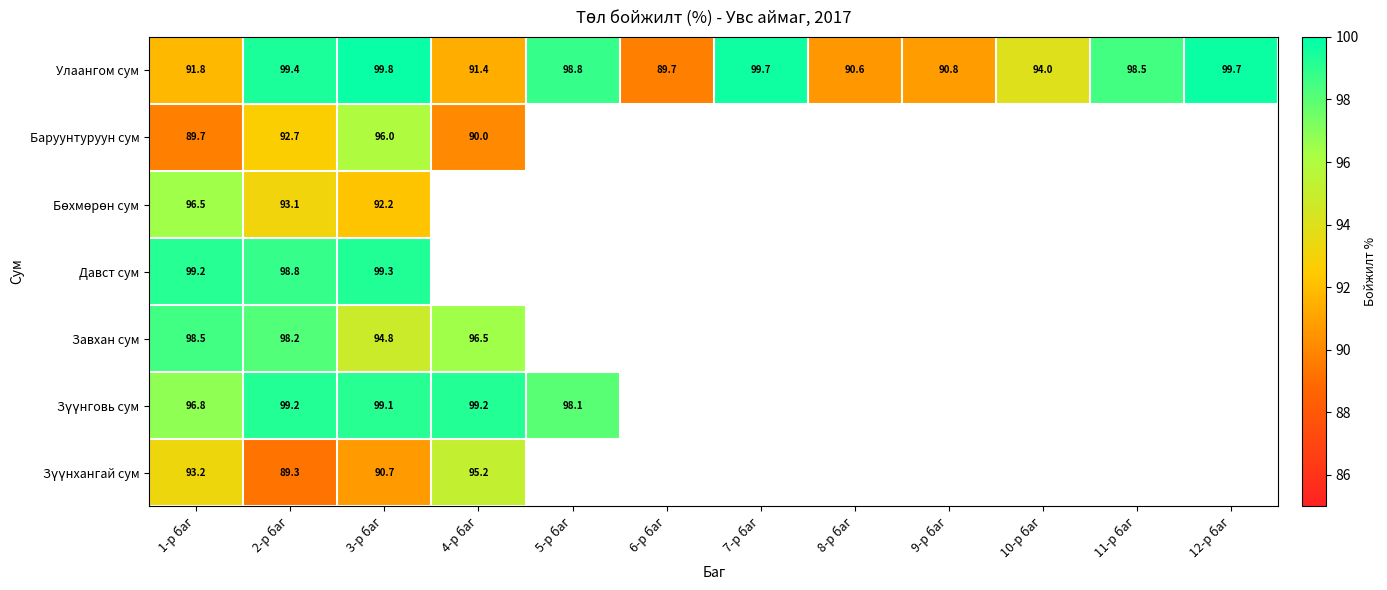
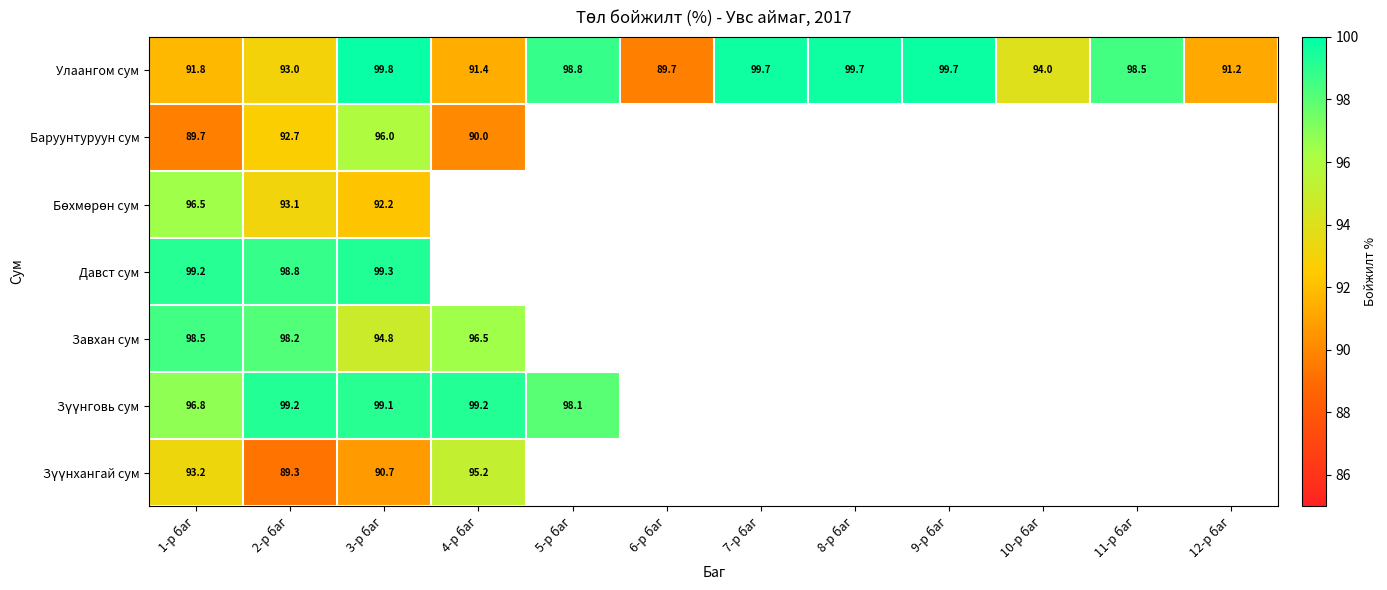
  {
    "Улаангом сум": {
      "1-р баг": 91.8,
-     "2-р баг": 99.4,
+     "2-р баг": 93.0,
      "3-р баг": 99.8,
      "4-р баг": 91.4,
      "5-р баг": 98.8,
      "6-р баг": 89.7,
      "7-р баг": 99.7,
-     "8-р баг": 90.6,
-     "9-р баг": 90.8,
+     "8-р баг": 99.7,
+     "9-р баг": 99.7,
      "10-р баг": 94.0,
      "11-р баг": 98.5,
-     "12-р баг": 99.7
+     "12-р баг": 91.2
    },
    "Баруунтуруун сум": {
      "1-р баг": 89.7,
      "2-р баг": 92.7,
      "3-р баг": 96.0,
      "4-р баг": 90.0
    },
    "Бөхмөрөн сум": {
      "1-р баг": 96.5,
      "2-р баг": 93.1,
      "3-р баг": 92.2
    },
    "Давст сум": {
      "1-р баг": 99.2,
      "2-р баг": 98.8,
      "3-р баг": 99.3
    },
    "Завхан сум": {
      "1-р баг": 98.5,
      "2-р баг": 98.2,
      "3-р баг": 94.8,
      "4-р баг": 96.5
    },
    "Зүүнговь сум": {
      "1-р баг": 96.8,
      "2-р баг": 99.2,
      "3-р баг": 99.1,
      "4-р баг": 99.2,
      "5-р баг": 98.1
    },
    "Зүүнхангай сум": {
      "1-р баг": 93.2,
      "2-р баг": 89.3,
      "3-р баг": 90.7,
      "4-р баг": 95.2
    }
  }
